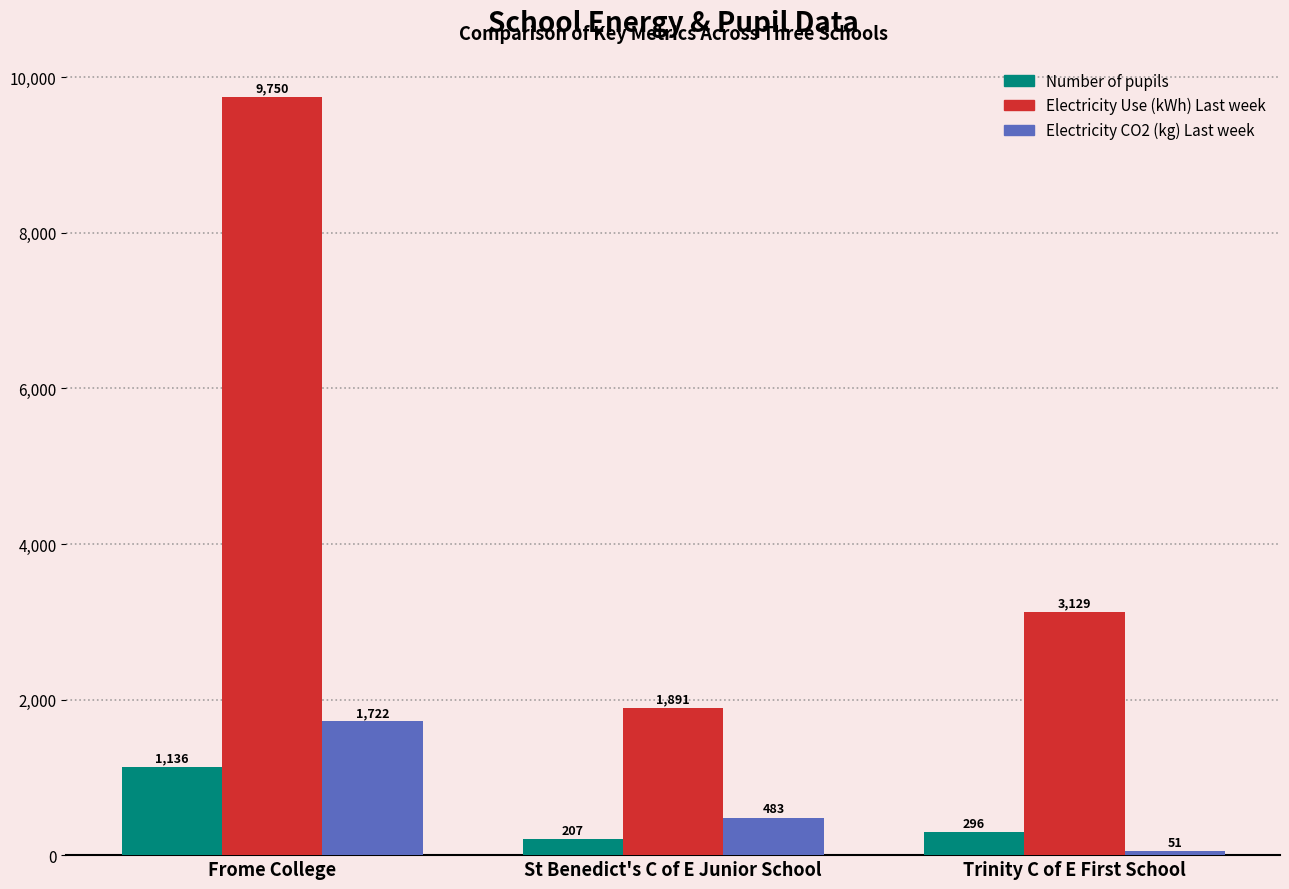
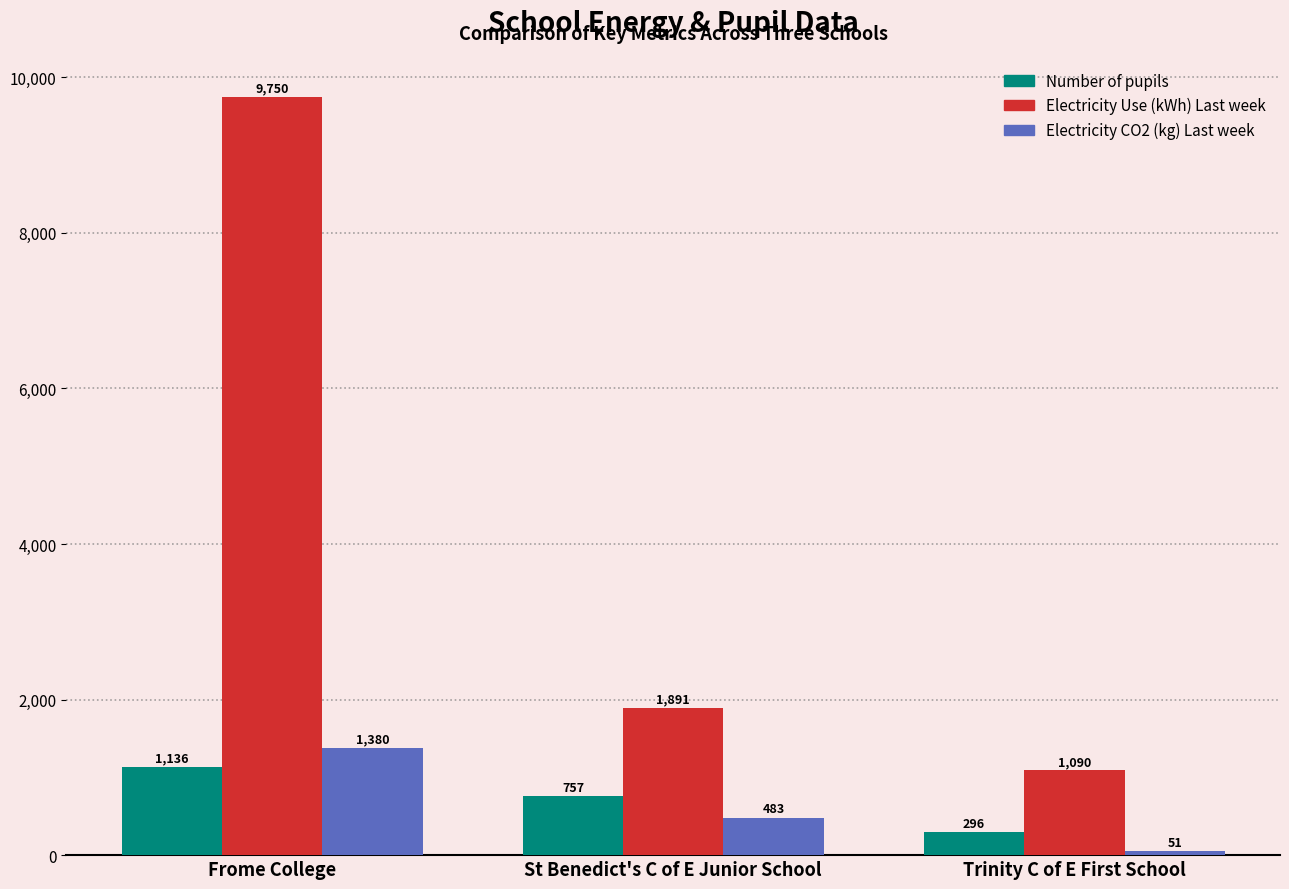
  {
    "Number of pupils": {
      "Frome College": "1,136",
-     "St Benedict's C of E Junior School": "207",
+     "St Benedict's C of E Junior School": "757",
      "Trinity C of E First School": "296"
    },
    "Electricity Use (kWh) Last week": {
      "Frome College": "9,750",
      "St Benedict's C of E Junior School": "1,891",
-     "Trinity C of E First School": "3,129"
+     "Trinity C of E First School": "1,090"
    },
    "Electricity CO2 (kg) Last week": {
-     "Frome College": "1,722",
+     "Frome College": "1,380",
      "Trinity C of E First School": "51"
    }
  }
